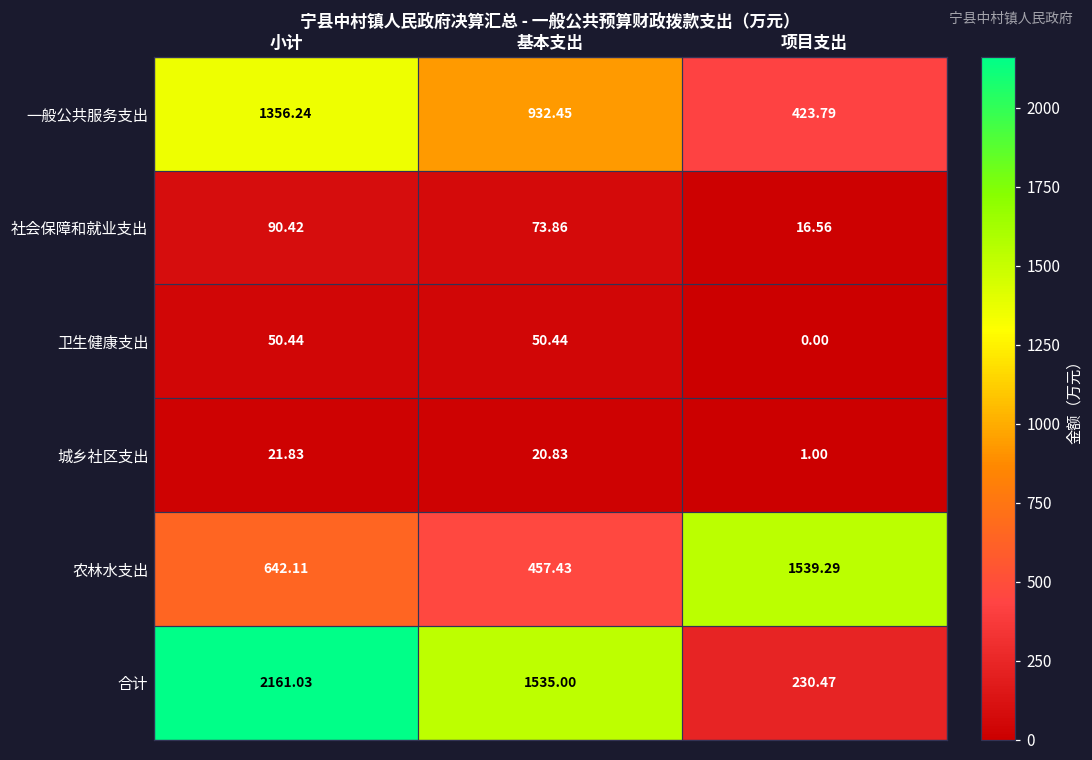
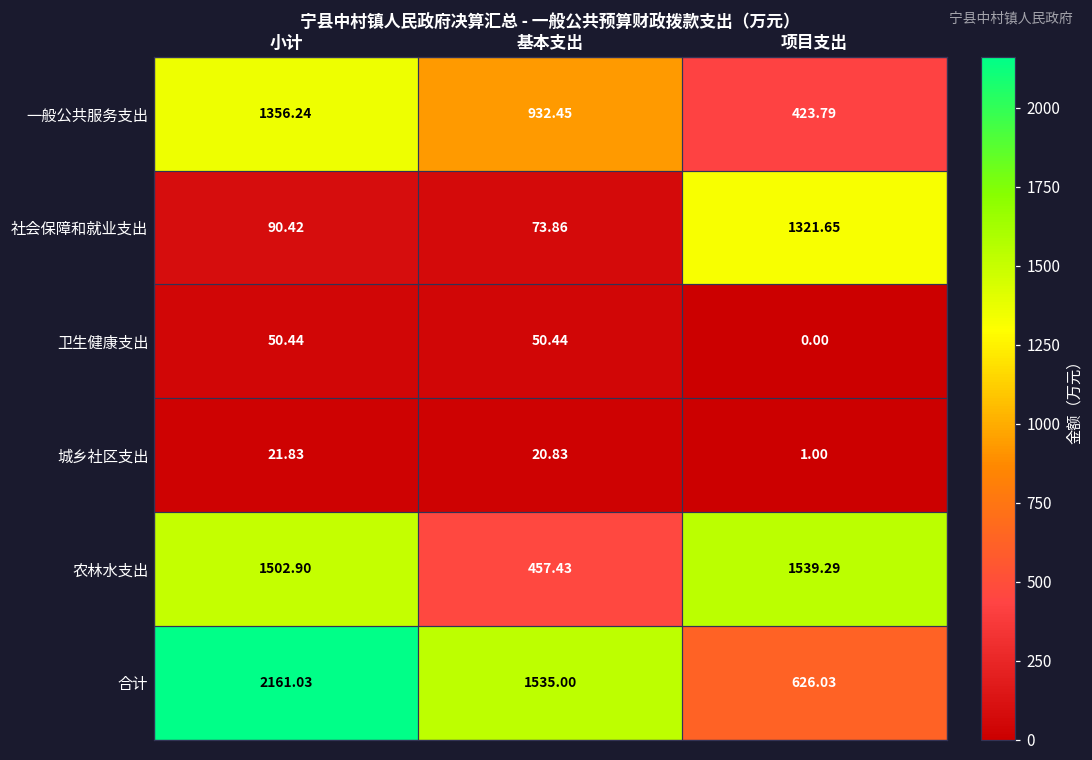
  {
    "一般公共服务支出": {
      "小计": 1356.24,
      "基本支出": 932.45,
      "项目支出": 423.79
    },
    "社会保障和就业支出": {
      "小计": 90.42,
      "基本支出": 73.86,
-     "项目支出": 16.56
+     "项目支出": 1321.65
    },
    "卫生健康支出": {
      "小计": 50.44,
      "基本支出": 50.44,
      "项目支出": 0.00
    },
    "城乡社区支出": {
      "小计": 21.83,
      "基本支出": 20.83,
      "项目支出": 1.00
    },
    "农林水支出": {
-     "小计": 642.11,
+     "小计": 1502.90,
      "基本支出": 457.43,
      "项目支出": 1539.29
    },
    "合计": {
      "小计": 2161.03,
      "基本支出": 1535.00,
-     "项目支出": 230.47
+     "项目支出": 626.03
    }
  }
